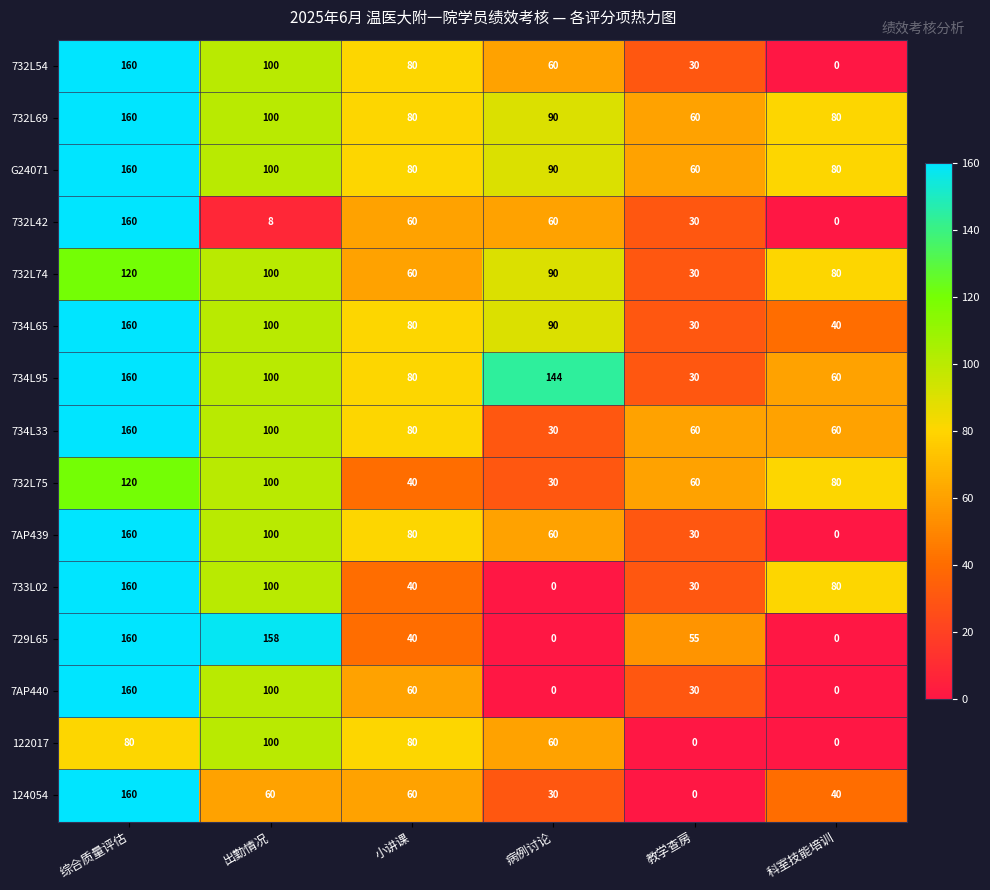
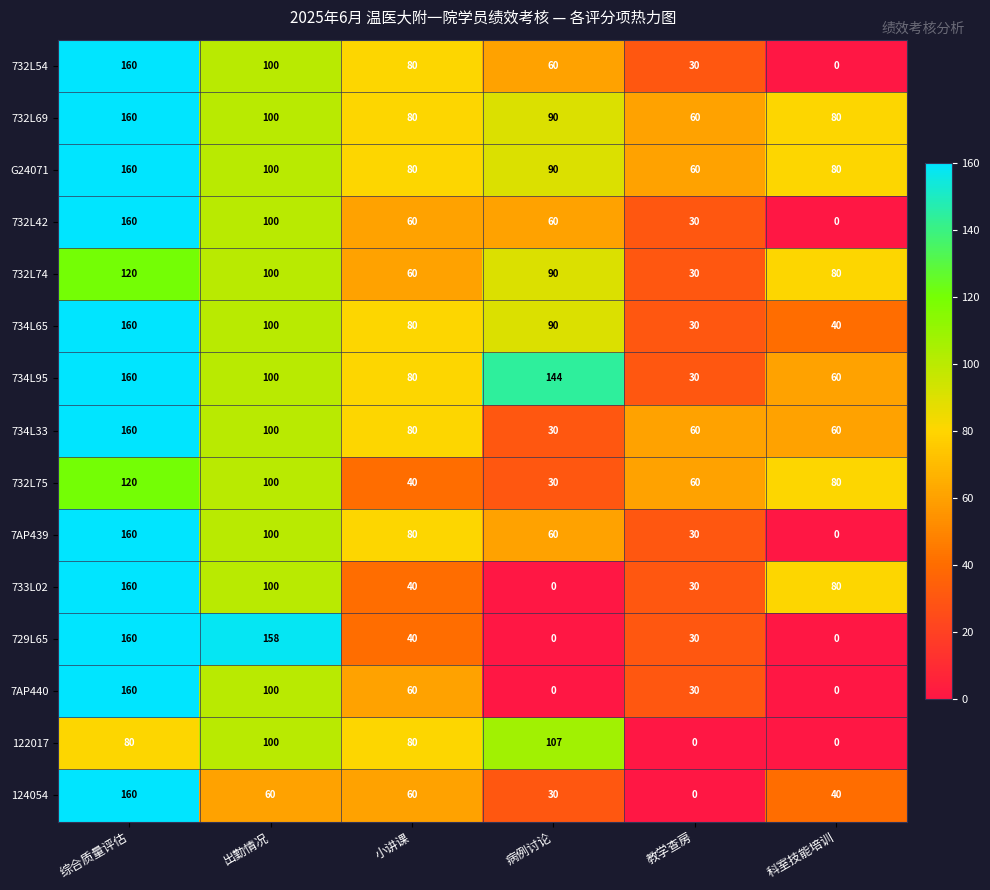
  {
    "732L54": {
      "综合质量评估": 160,
      "出勤情况": 100,
      "小讲课": 80,
      "病例讨论": 60,
      "教学查房": 30,
      "科室技能培训": 0
    },
    "732L69": {
      "综合质量评估": 160,
      "出勤情况": 100,
      "小讲课": 80,
      "病例讨论": 90,
      "教学查房": 60,
      "科室技能培训": 80
    },
    "G24071": {
      "综合质量评估": 160,
      "出勤情况": 100,
      "小讲课": 80,
      "病例讨论": 90,
      "教学查房": 60,
      "科室技能培训": 80
    },
    "732L42": {
      "综合质量评估": 160,
-     "出勤情况": 8,
+     "出勤情况": 100,
      "小讲课": 60,
      "病例讨论": 60,
      "教学查房": 30,
      "科室技能培训": 0
    },
    "732L74": {
      "综合质量评估": 120,
      "出勤情况": 100,
      "小讲课": 60,
      "病例讨论": 90,
      "教学查房": 30,
      "科室技能培训": 80
    },
    "734L65": {
      "综合质量评估": 160,
      "出勤情况": 100,
      "小讲课": 80,
      "病例讨论": 90,
      "教学查房": 30,
      "科室技能培训": 40
    },
    "734L95": {
      "综合质量评估": 160,
      "出勤情况": 100,
      "小讲课": 80,
      "病例讨论": 144,
      "教学查房": 30,
      "科室技能培训": 60
    },
    "734L33": {
      "综合质量评估": 160,
      "出勤情况": 100,
      "小讲课": 80,
      "病例讨论": 30,
      "教学查房": 60,
      "科室技能培训": 60
    },
    "732L75": {
      "综合质量评估": 120,
      "出勤情况": 100,
      "小讲课": 40,
      "病例讨论": 30,
      "教学查房": 60,
      "科室技能培训": 80
    },
    "7AP439": {
      "综合质量评估": 160,
      "出勤情况": 100,
      "小讲课": 80,
      "病例讨论": 60,
      "教学查房": 30,
      "科室技能培训": 0
    },
    "733L02": {
      "综合质量评估": 160,
      "出勤情况": 100,
      "小讲课": 40,
      "病例讨论": 0,
      "教学查房": 30,
      "科室技能培训": 80
    },
    "729L65": {
      "综合质量评估": 160,
      "出勤情况": 158,
      "小讲课": 40,
      "病例讨论": 0,
-     "教学查房": 55,
+     "教学查房": 30,
      "科室技能培训": 0
    },
    "7AP440": {
      "综合质量评估": 160,
      "出勤情况": 100,
      "小讲课": 60,
      "病例讨论": 0,
      "教学查房": 30,
      "科室技能培训": 0
    },
    "122017": {
      "综合质量评估": 80,
      "出勤情况": 100,
      "小讲课": 80,
-     "病例讨论": 60,
+     "病例讨论": 107,
      "教学查房": 0,
      "科室技能培训": 0
    },
    "124054": {
      "综合质量评估": 160,
      "出勤情况": 60,
      "小讲课": 60,
      "病例讨论": 30,
      "教学查房": 0,
      "科室技能培训": 40
    }
  }
